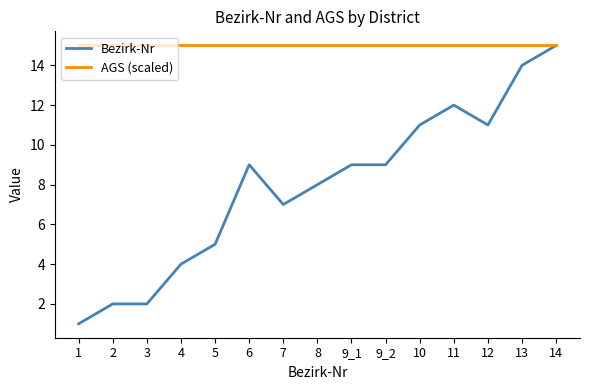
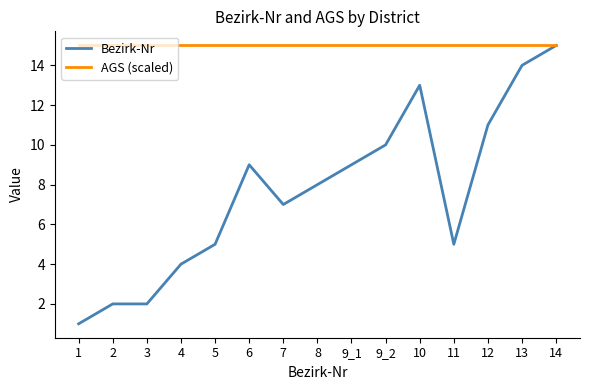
  {
    "Bezirk-Nr": {
      "1": 1,
      "2": 2,
      "3": 2,
      "4": 4,
      "5": 5,
      "6": 9,
      "7": 7,
      "8": 8,
      "9_1": 9,
-     "9_2": 9,
-     "10": 11,
-     "11": 12,
+     "9_2": 10,
+     "10": 13,
+     "11": 5,
      "12": 11,
      "13": 14
    },
    "AGS (scaled)": {
      "4": 15,
      "5": 15,
      "6": 15,
      "7": 15,
      "8": 15,
      "9_1": 15,
      "9_2": 15,
      "10": 15,
      "11": 15,
      "12": 15,
      "13": 15
    }
  }
